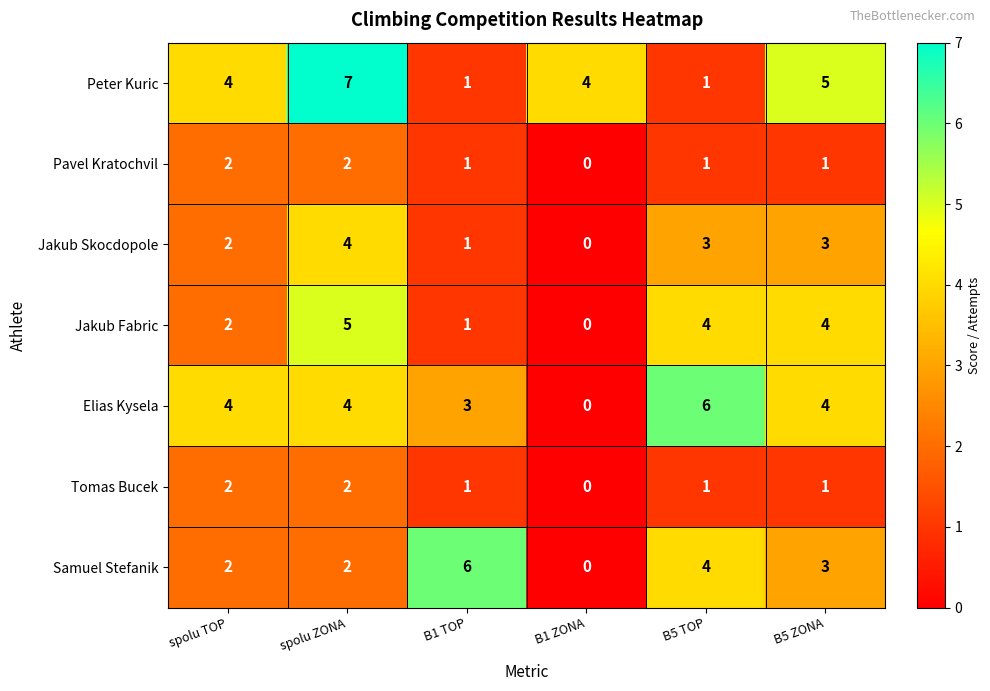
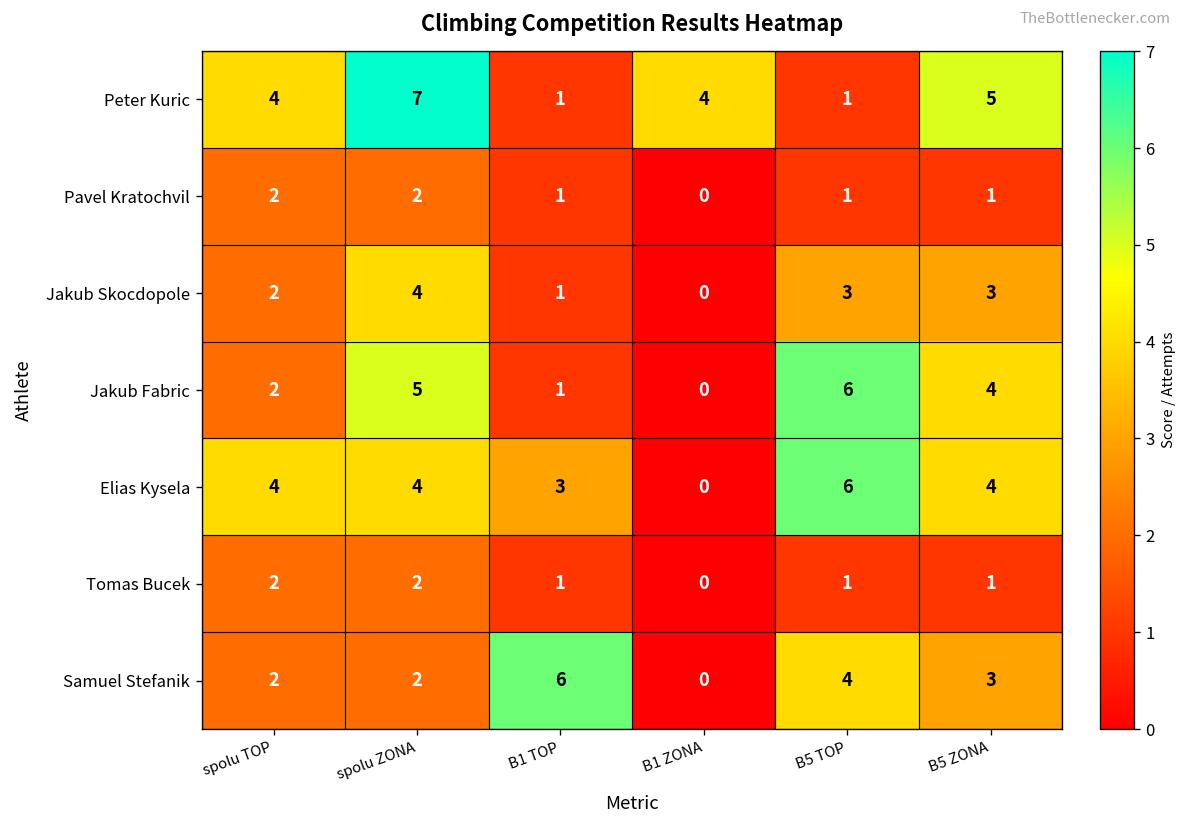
  {
    "Peter Kuric": {
      "spolu TOP": 4,
      "spolu ZONA": 7,
      "B1 TOP": 1,
      "B1 ZONA": 4,
      "B5 TOP": 1,
      "B5 ZONA": 5
    },
    "Pavel Kratochvil": {
      "spolu TOP": 2,
      "spolu ZONA": 2,
      "B1 TOP": 1,
      "B1 ZONA": 0,
      "B5 TOP": 1,
      "B5 ZONA": 1
    },
    "Jakub Skocdopole": {
      "spolu TOP": 2,
      "spolu ZONA": 4,
      "B1 TOP": 1,
      "B1 ZONA": 0,
      "B5 TOP": 3,
      "B5 ZONA": 3
    },
    "Jakub Fabric": {
      "spolu TOP": 2,
      "spolu ZONA": 5,
      "B1 TOP": 1,
      "B1 ZONA": 0,
-     "B5 TOP": 4,
+     "B5 TOP": 6,
      "B5 ZONA": 4
    },
    "Elias Kysela": {
      "spolu TOP": 4,
      "spolu ZONA": 4,
      "B1 TOP": 3,
      "B1 ZONA": 0,
      "B5 TOP": 6,
      "B5 ZONA": 4
    },
    "Tomas Bucek": {
      "spolu TOP": 2,
      "spolu ZONA": 2,
      "B1 TOP": 1,
      "B1 ZONA": 0,
      "B5 TOP": 1,
      "B5 ZONA": 1
    },
    "Samuel Stefanik": {
      "spolu TOP": 2,
      "spolu ZONA": 2,
      "B1 TOP": 6,
      "B1 ZONA": 0,
      "B5 TOP": 4,
      "B5 ZONA": 3
    }
  }
